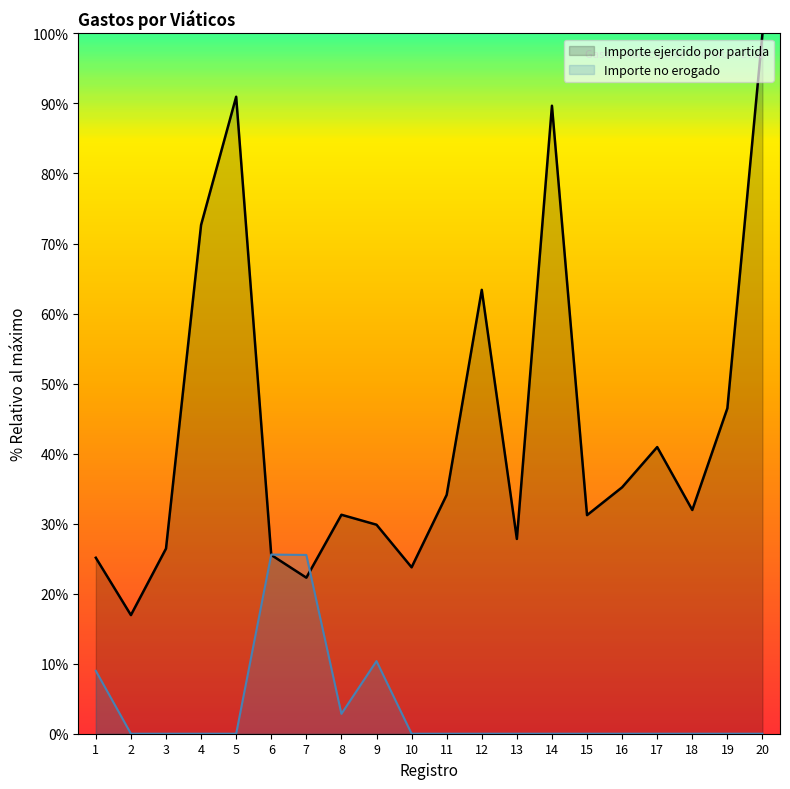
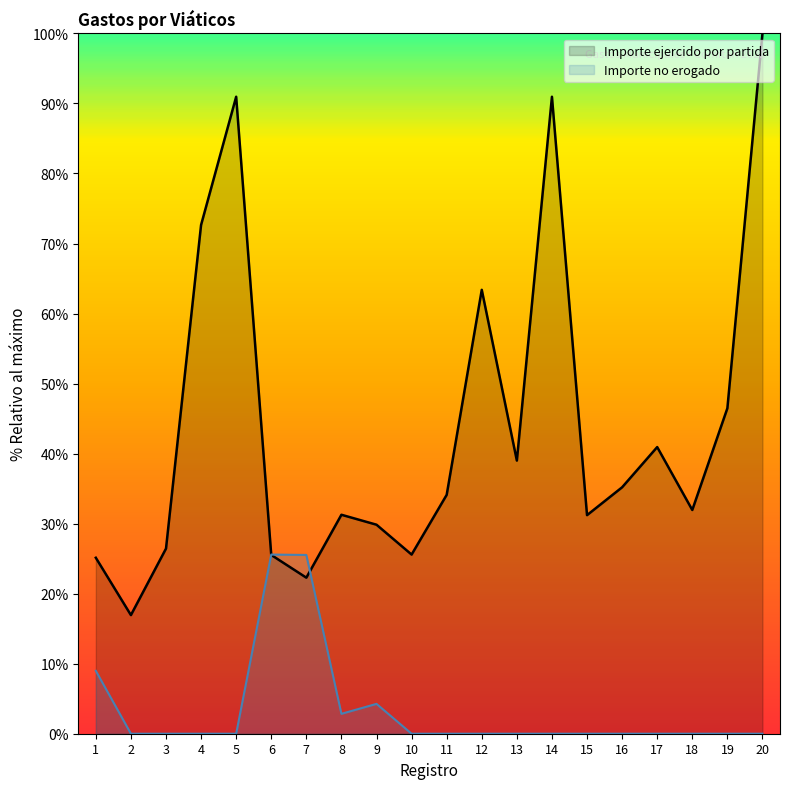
  {
    "Importe ejercido por partida": {
      "1": "25%",
      "2": "17%",
      "3": "26%",
      "4": "73%",
      "5": "91%",
      "7": "22%",
      "8": "31%",
      "9": "30%",
-     "10": "24%",
+     "10": "26%",
      "11": "34%",
      "12": "63%",
-     "13": "28%",
-     "14": "90%",
+     "13": "39%",
+     "14": "91%",
      "15": "31%",
      "16": "35%",
      "17": "41%",
      "18": "32%",
      "19": "46%"
    },
    "Importe no erogado": {
      "1": "9%",
      "2": "0%",
      "3": "0%",
      "4": "0%",
      "5": "0%",
      "7": "26%",
      "8": "3%",
-     "9": "10%",
+     "9": "4%",
      "10": "0%",
      "11": "0%",
      "12": "0%",
      "13": "0%",
      "14": "0%",
      "15": "0%",
      "16": "0%",
      "17": "0%",
      "18": "0%",
      "19": "0%",
      "20": "0%"
    }
  }
